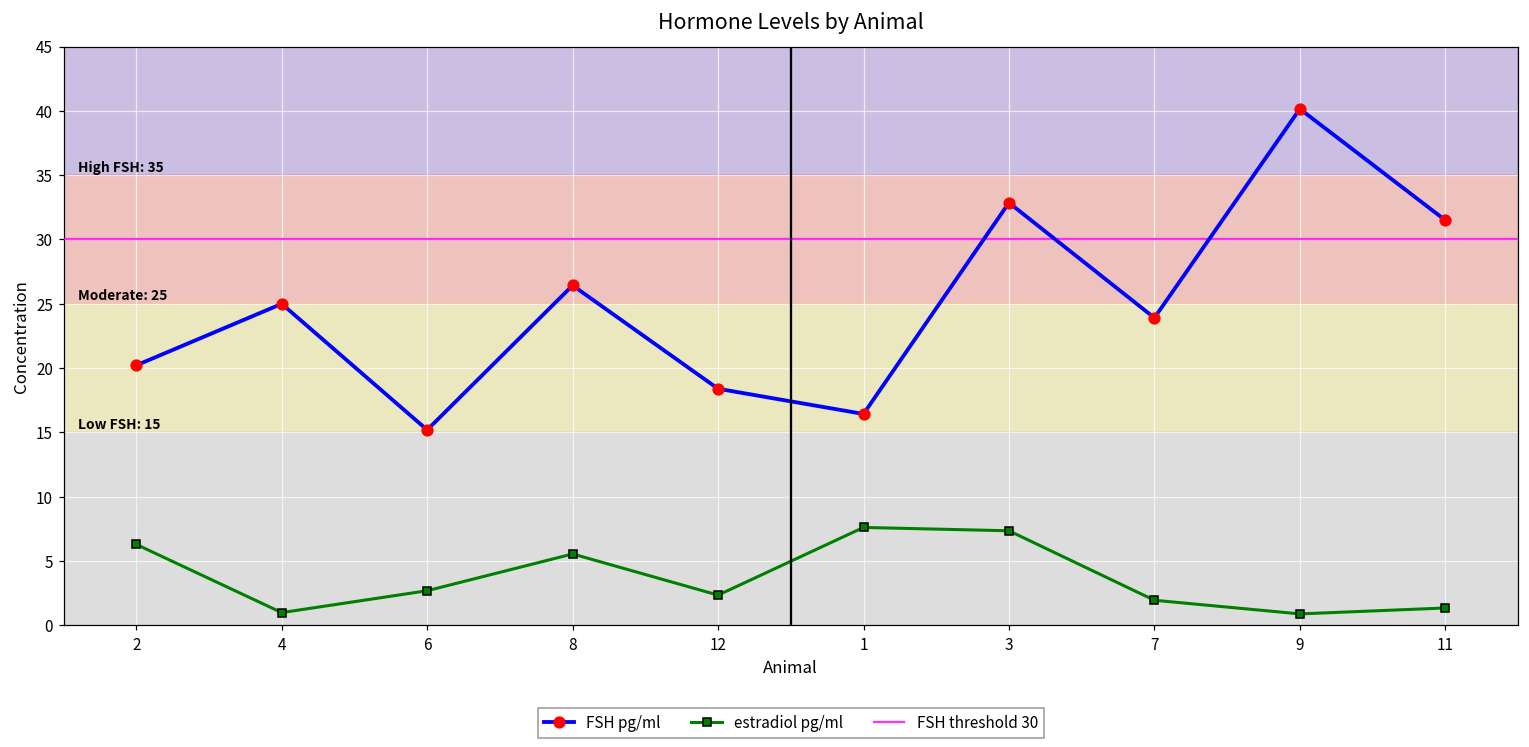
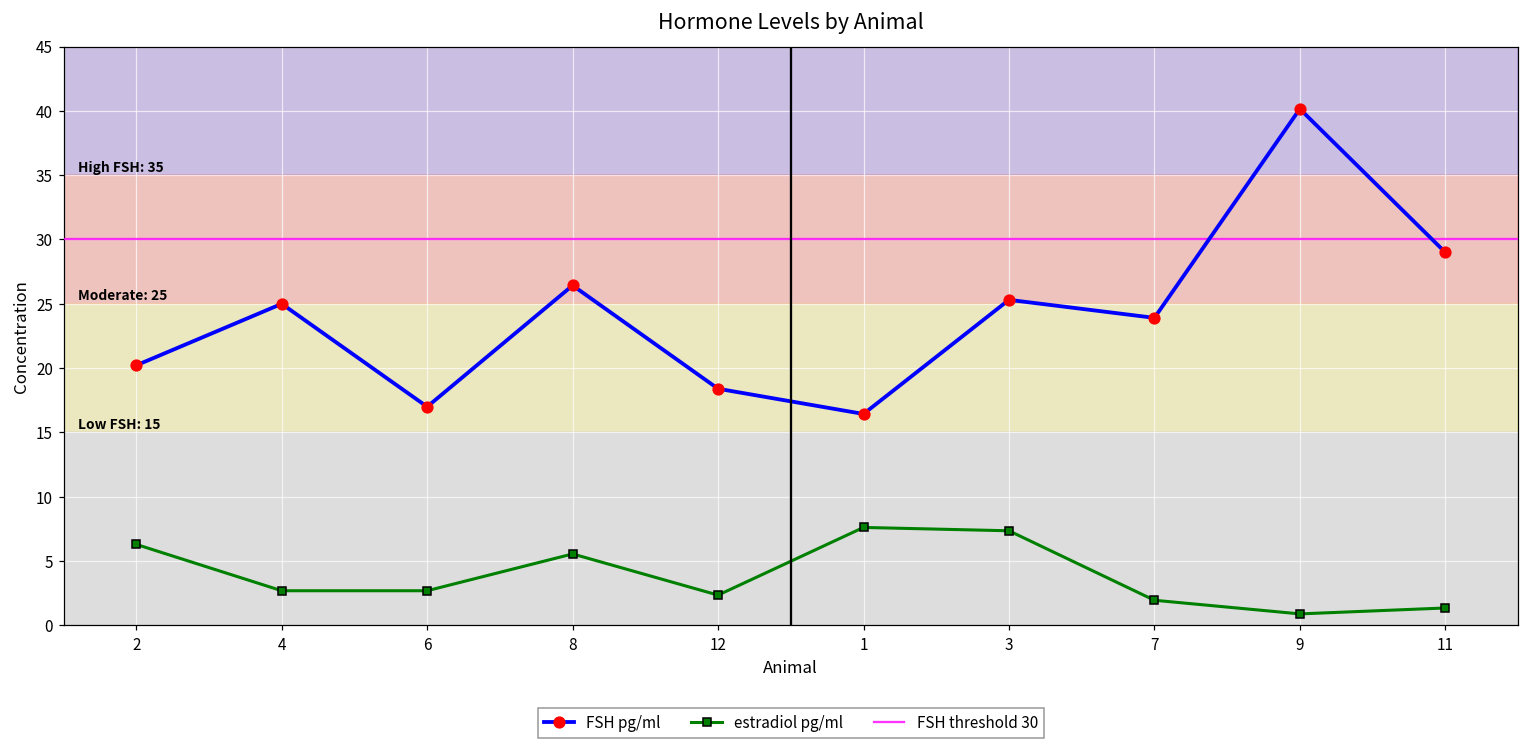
  {
    "FSH pg/ml": {
      "2": 20.2,
      "4": 25.0,
-     "6": 15.2,
+     "6": 17.0,
      "8": 26.4,
      "12": 18.4,
      "1": 16.4,
-     "3": 32.9,
+     "3": 25.3,
      "7": 23.9,
      "9": 40.2,
-     "11": 31.5
+     "11": 29.0
    },
    "estradiol pg/ml": {
      "2": 6.3,
-     "4": 1.0,
+     "4": 2.7,
      "6": 2.7,
      "8": 5.6,
      "12": 2.4,
      "1": 7.6,
      "3": 7.4,
      "7": 2.0,
      "9": 0.9,
      "11": 1.4
    }
  }
